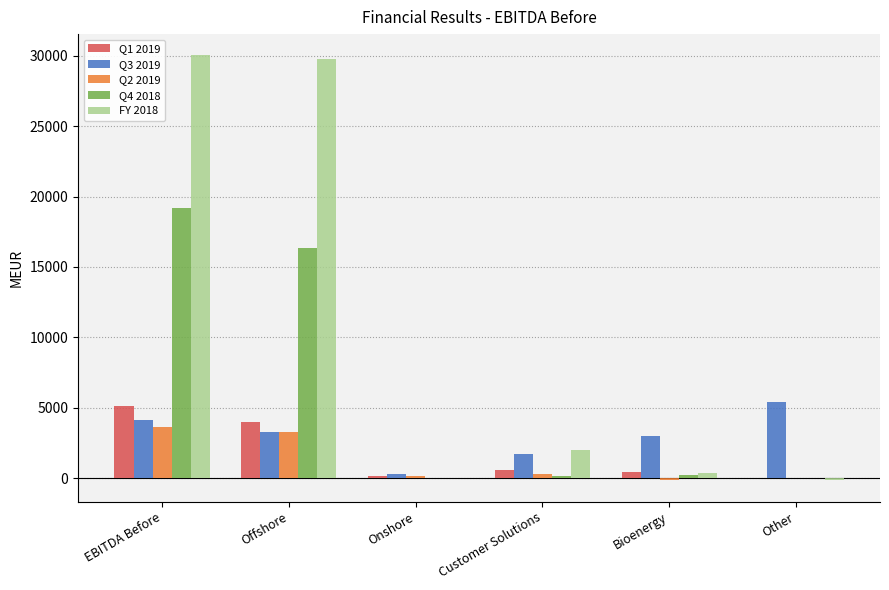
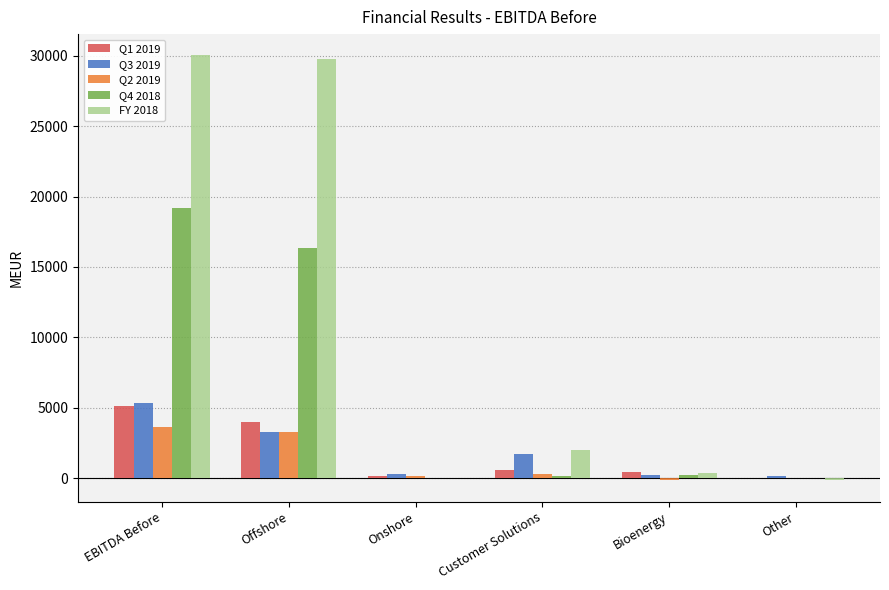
  {
    "Q3 2019": {
-     "EBITDA Before": 4100,
+     "EBITDA Before": 5300,
      "Offshore": 3300,
      "Onshore": 300,
      "Customer Solutions": 1700,
-     "Bioenergy": 3000,
-     "Other": 5400
+     "Bioenergy": 200,
+     "Other": 100
    },
    "Q4 2018": {
      "EBITDA Before": 19200,
      "Offshore": 16300,
      "Bioenergy": 200
    },
    "FY 2018": {
      "EBITDA Before": 30000,
      "Offshore": 29800,
      "Customer Solutions": 2000,
      "Bioenergy": 400
    }
  }
